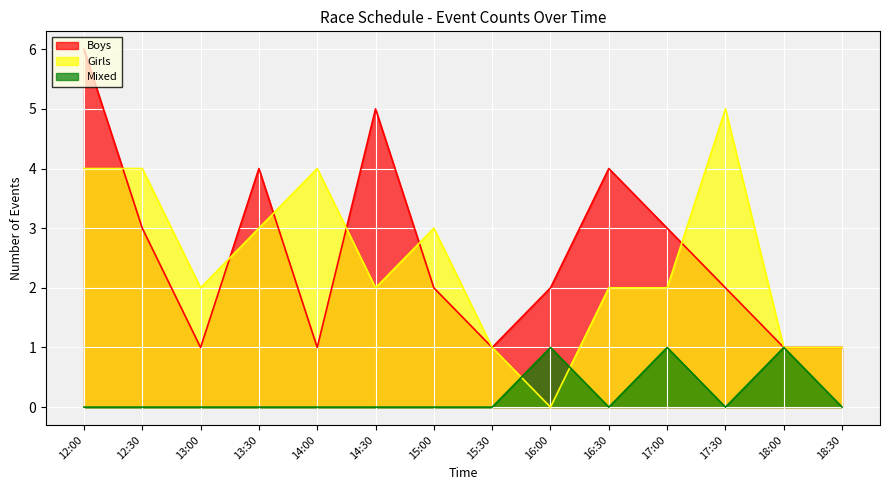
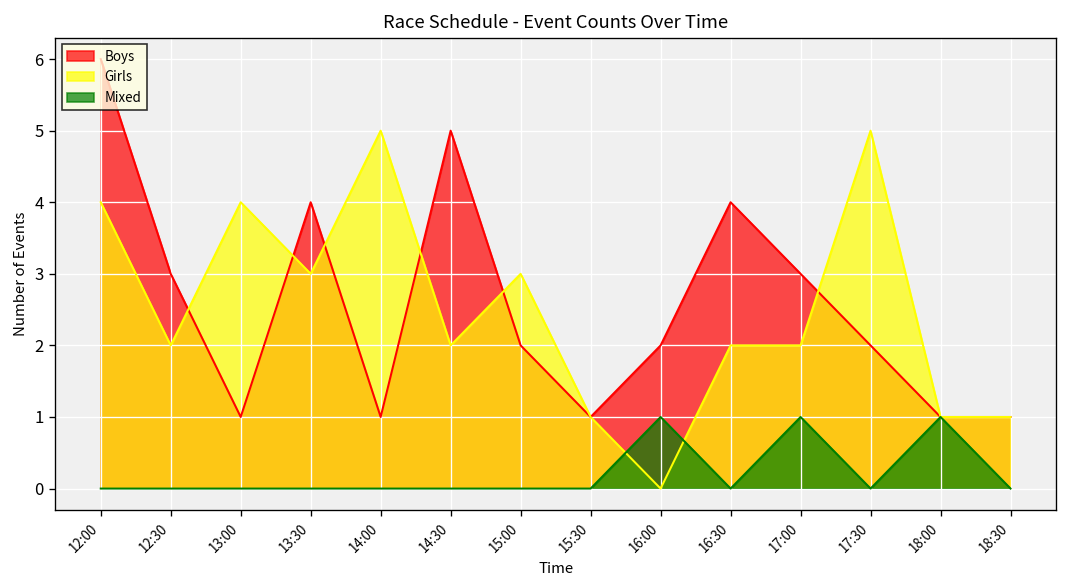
  {
    "Boys": {
      "12:30": 3,
      "13:00": 1,
      "13:30": 4,
      "14:00": 1,
      "14:30": 5,
      "15:00": 2,
      "16:00": 2,
      "16:30": 4,
      "17:00": 3,
      "17:30": 2
    },
    "Girls": {
      "12:00": 4,
-     "12:30": 4,
-     "13:00": 2,
+     "12:30": 2,
+     "13:00": 4,
      "13:30": 3,
-     "14:00": 4,
+     "14:00": 5,
      "14:30": 2,
      "15:00": 3,
      "16:00": 0,
      "16:30": 2,
      "17:00": 2,
      "17:30": 5
    },
    "Mixed": {
      "12:00": 0,
      "12:30": 0,
      "13:00": 0,
      "13:30": 0,
      "14:00": 0,
      "14:30": 0,
      "15:00": 0,
      "15:30": 0,
      "16:00": 1,
      "16:30": 0,
      "17:00": 1,
      "17:30": 0,
      "18:30": 0
    }
  }
